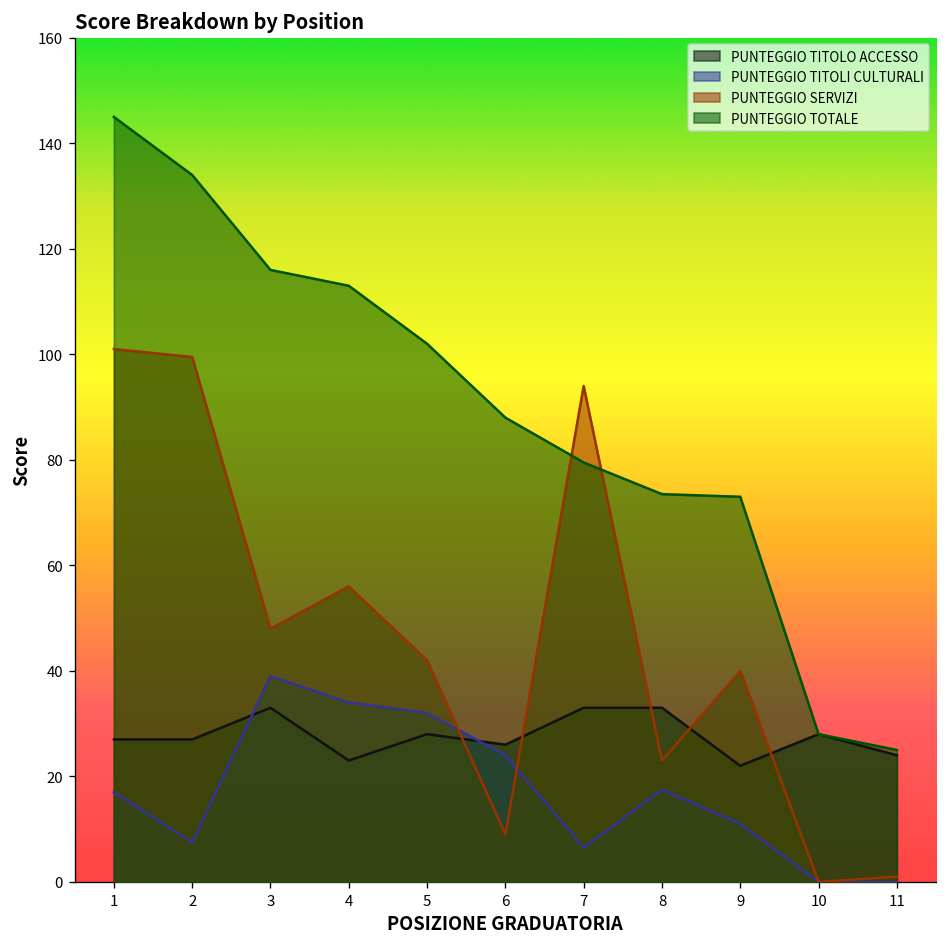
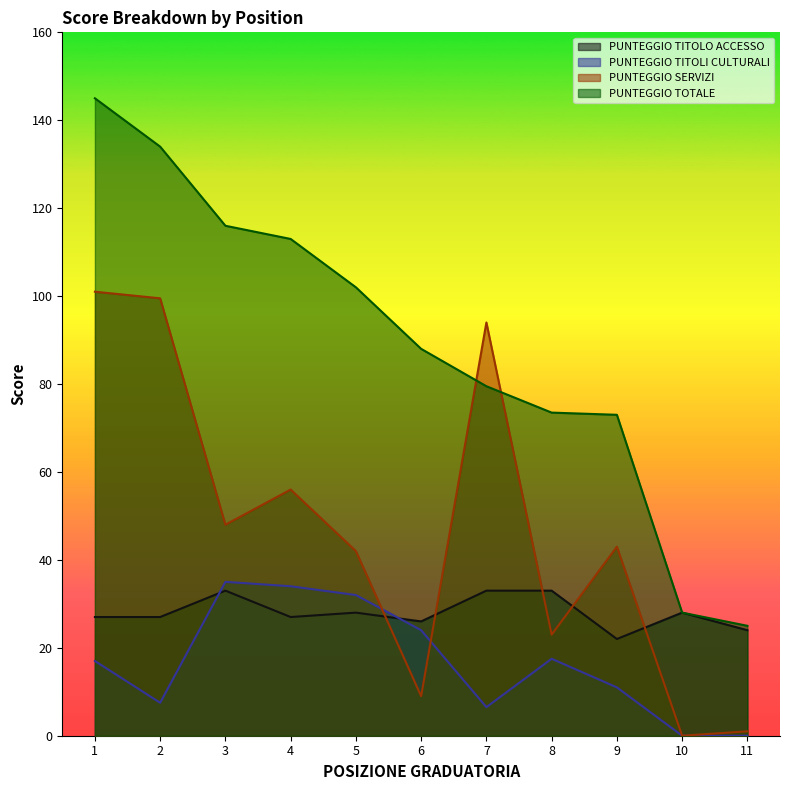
  {
    "PUNTEGGIO TITOLO ACCESSO": {
      "1": 27,
      "2": 27,
      "3": 33,
-     "4": 23,
+     "4": 27,
      "5": 28,
      "6": 26,
      "7": 33,
      "8": 33,
      "9": 22,
      "11": 24
    },
    "PUNTEGGIO TITOLI CULTURALI": {
      "1": 17,
      "2": 8,
-     "3": 39,
+     "3": 35,
      "4": 34,
      "5": 32,
      "6": 24,
      "7": 7,
      "8": 18,
      "9": 11,
      "11": 0
    },
    "PUNTEGGIO SERVIZI": {
      "1": 101,
      "2": 100,
      "3": 48,
      "4": 56,
      "5": 42,
      "6": 9,
      "7": 94,
      "8": 23,
-     "9": 40,
+     "9": 43,
      "11": 1
    },
    "PUNTEGGIO TOTALE": {
      "1": 145,
      "2": 134,
      "3": 116,
      "4": 113,
      "5": 102,
      "6": 88,
      "7": 80,
      "8": 74,
      "9": 73,
      "11": 25
    }
  }
